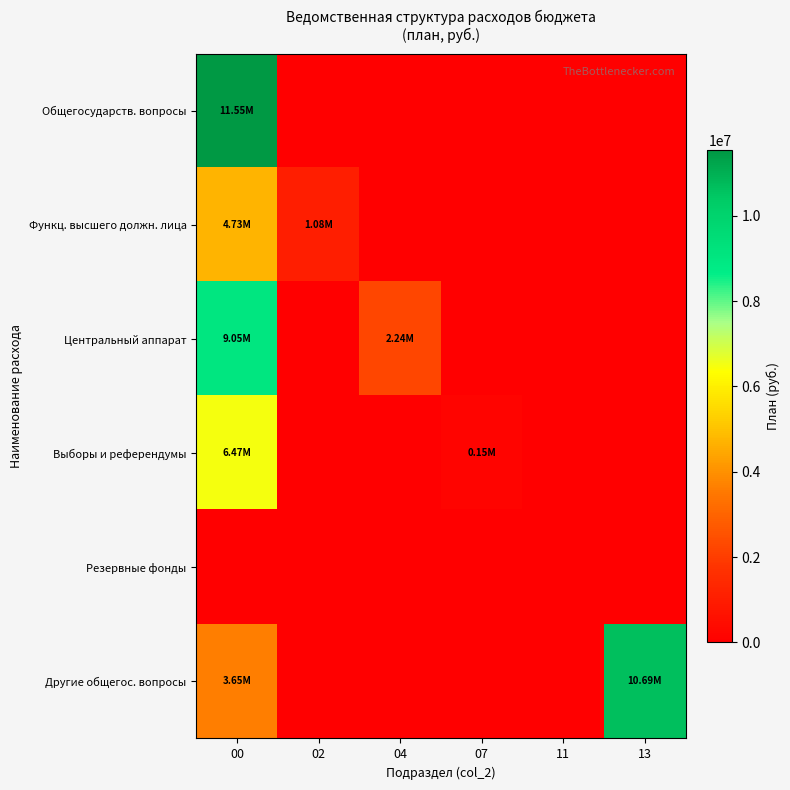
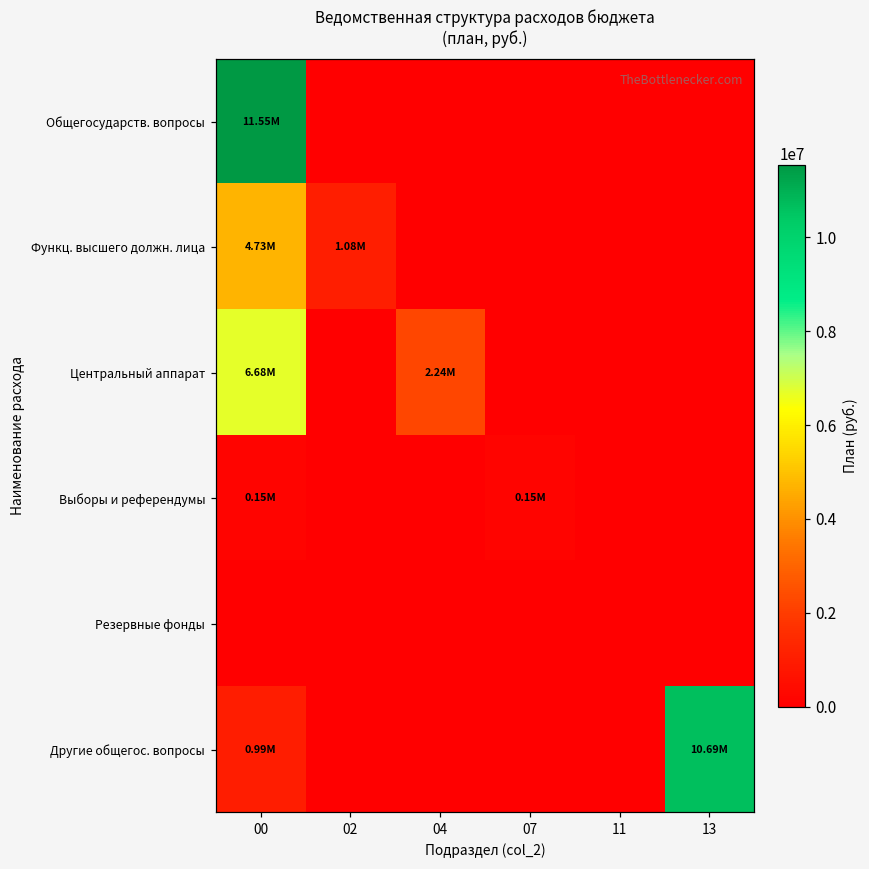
  {
    "Общегосударств. вопросы": {
      "00": "11.55M"
    },
    "Функц. высшего должн. лица": {
      "00": "4.73M",
      "02": "1.08M"
    },
    "Центральный аппарат": {
-     "00": "9.05M",
+     "00": "6.68M",
      "04": "2.24M"
    },
    "Выборы и референдумы": {
-     "00": "6.47M",
+     "00": "0.15M",
      "07": "0.15M"
    },
    "Другие общегос. вопросы": {
-     "00": "3.65M",
+     "00": "0.99M",
      "13": "10.69M"
    }
  }
